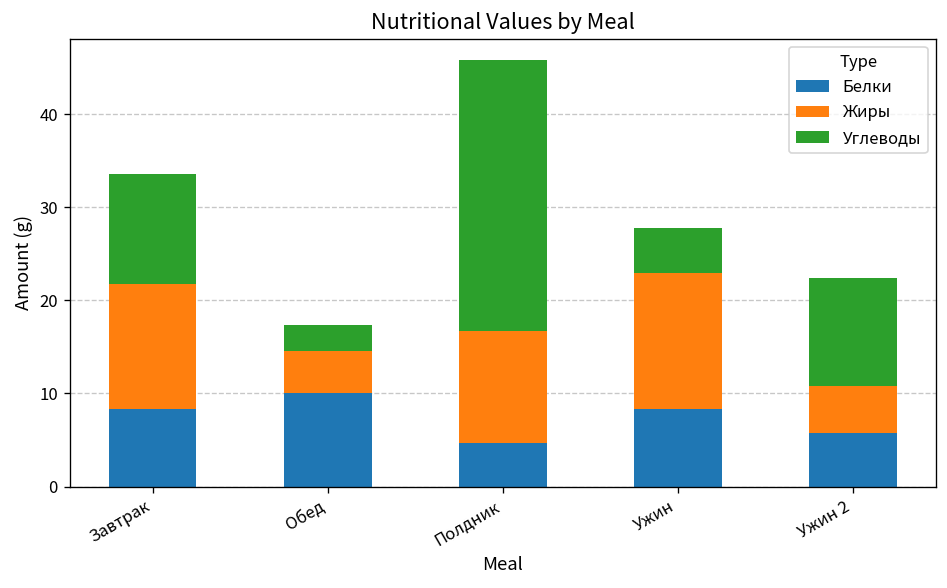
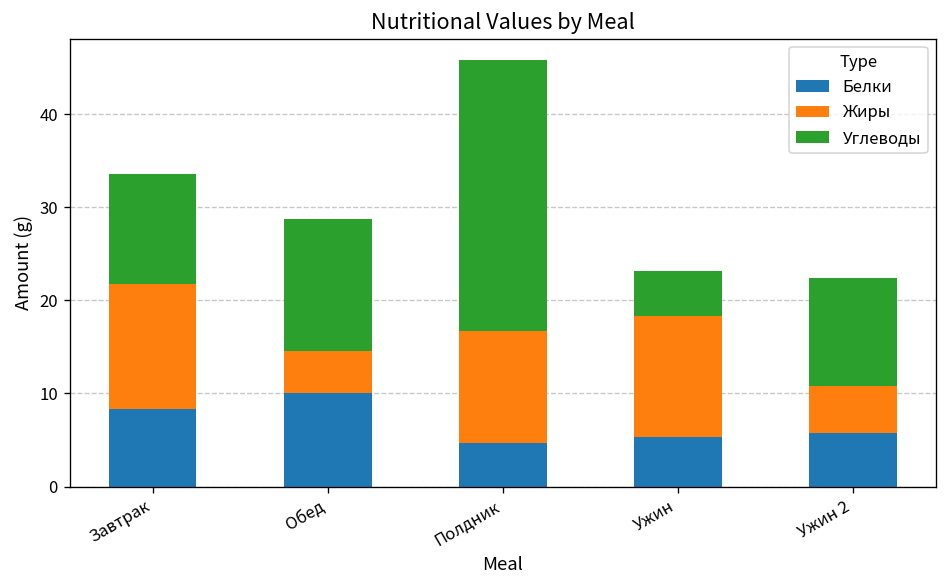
  {
    "Белки": {
      "Завтрак": 8,
      "Обед": 10,
      "Полдник": 5,
-     "Ужин": 8,
+     "Ужин": 5,
      "Ужин 2": 6
    },
    "Жиры": {
      "Завтрак": 13,
      "Обед": 5,
      "Полдник": 12,
-     "Ужин": 15,
+     "Ужин": 13,
      "Ужин 2": 5
    },
    "Углеводы": {
      "Завтрак": 12,
-     "Обед": 3,
+     "Обед": 14,
      "Полдник": 29,
      "Ужин": 5,
      "Ужин 2": 12
    }
  }
